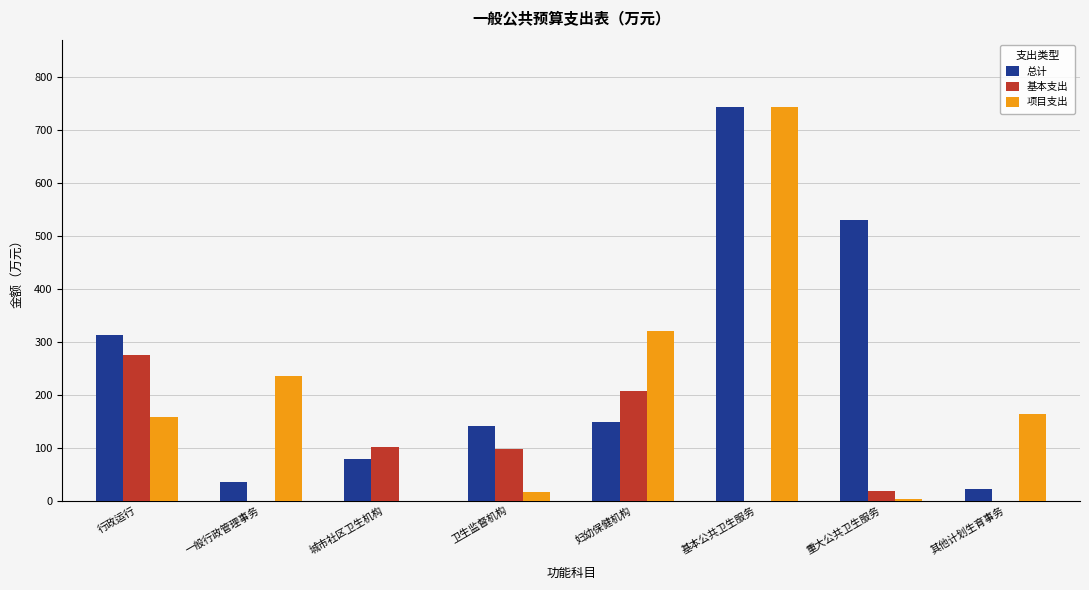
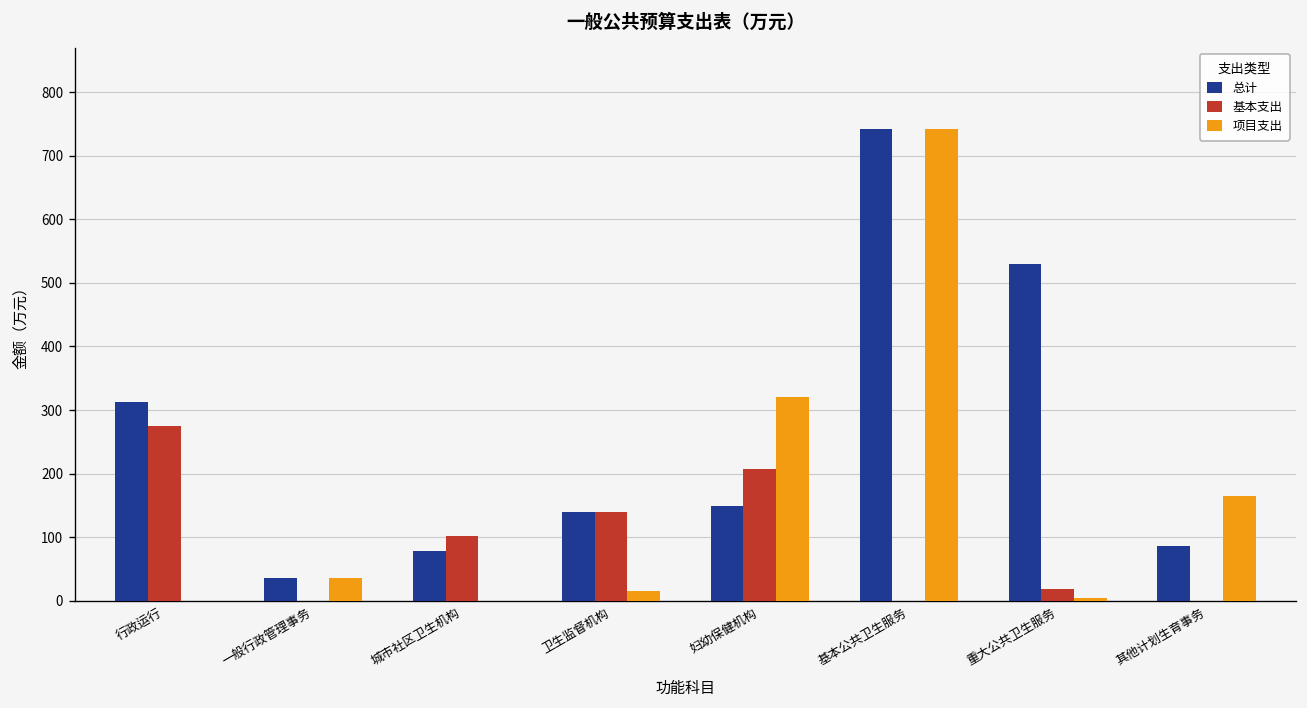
  {
    "总计": {
      "行政运行": 310,
      "一般行政管理事务": 40,
      "城市社区卫生机构": 80,
      "卫生监督机构": 140,
      "妇幼保健机构": 150,
      "基本公共卫生服务": 740,
      "重大公共卫生服务": 530,
-     "其他计划生育事务": 20
+     "其他计划生育事务": 90
    },
    "基本支出": {
      "行政运行": 270,
      "一般行政管理事务": 0,
      "城市社区卫生机构": 100,
-     "卫生监督机构": 100,
+     "卫生监督机构": 140,
      "妇幼保健机构": 210,
      "基本公共卫生服务": 0,
      "重大公共卫生服务": 20,
      "其他计划生育事务": 0
    },
    "项目支出": {
-     "行政运行": 160,
-     "一般行政管理事务": 240,
+     "行政运行": 0,
+     "一般行政管理事务": 40,
      "城市社区卫生机构": 0,
      "卫生监督机构": 20,
      "妇幼保健机构": 320,
      "基本公共卫生服务": 740,
      "其他计划生育事务": 160
    }
  }
